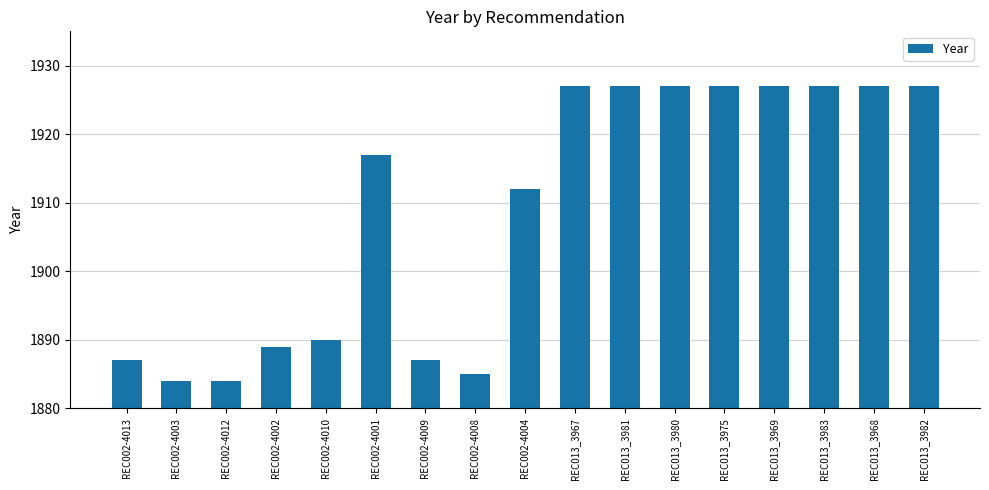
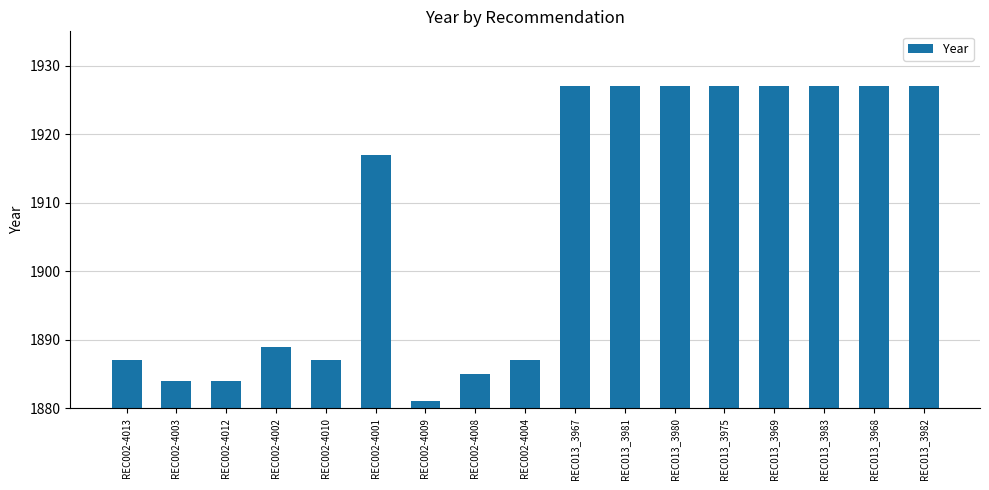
  {
    "REC002-4013": 1887,
    "REC002-4003": 1884,
    "REC002-4012": 1884,
    "REC002-4002": 1889,
-   "REC002-4010": 1890,
+   "REC002-4010": 1887,
    "REC002-4001": 1917,
-   "REC002-4009": 1887,
+   "REC002-4009": 1881,
    "REC002-4008": 1885,
-   "REC002-4004": 1912,
+   "REC002-4004": 1887,
    "REC013_3967": 1927,
    "REC013_3981": 1927,
    "REC013_3980": 1927,
    "REC013_3975": 1927,
    "REC013_3969": 1927,
    "REC013_3983": 1927,
    "REC013_3968": 1927,
    "REC013_3982": 1927
  }
